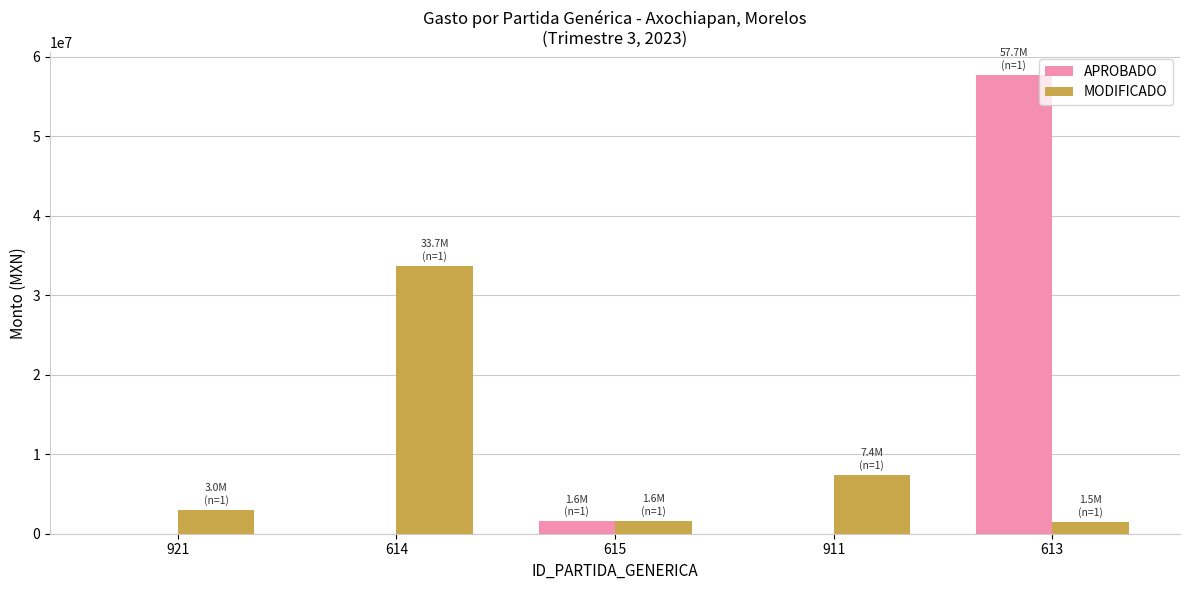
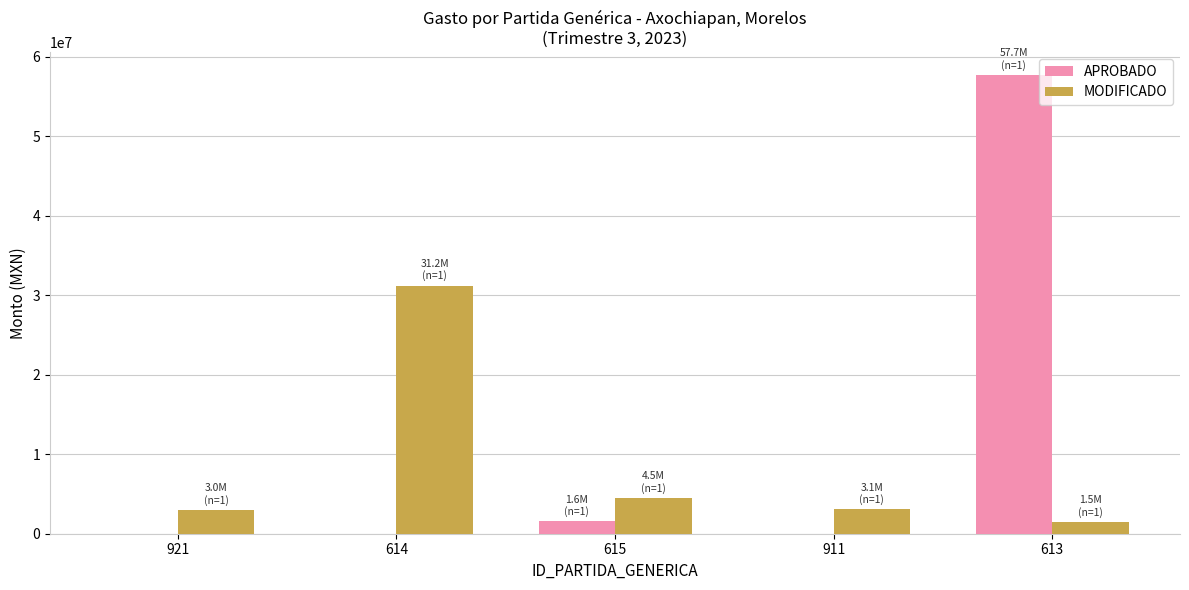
  {
    "APROBADO": {
      "615": "1.6M",
      "613": "57.7M"
    },
    "MODIFICADO": {
      "921": "3.0M",
-     "614": "33.7M",
-     "615": "1.6M",
-     "911": "7.4M",
+     "614": "31.2M",
+     "615": "4.5M",
+     "911": "3.1M",
      "613": "1.5M"
    }
  }
